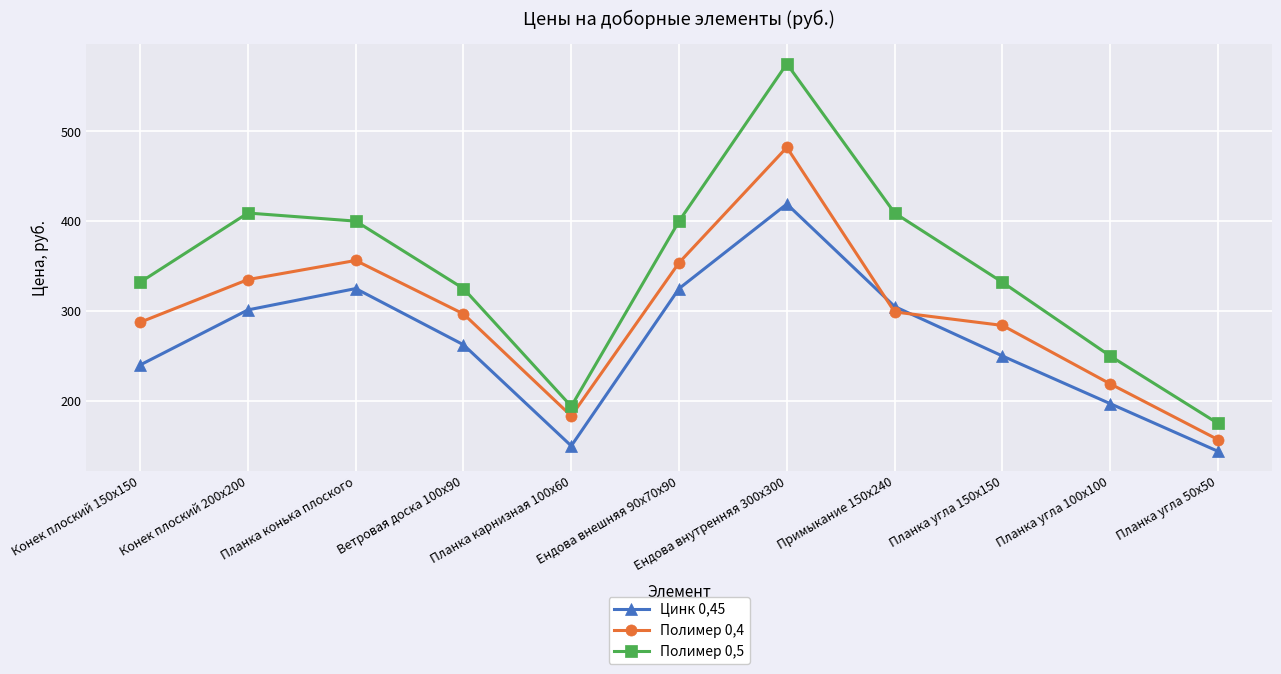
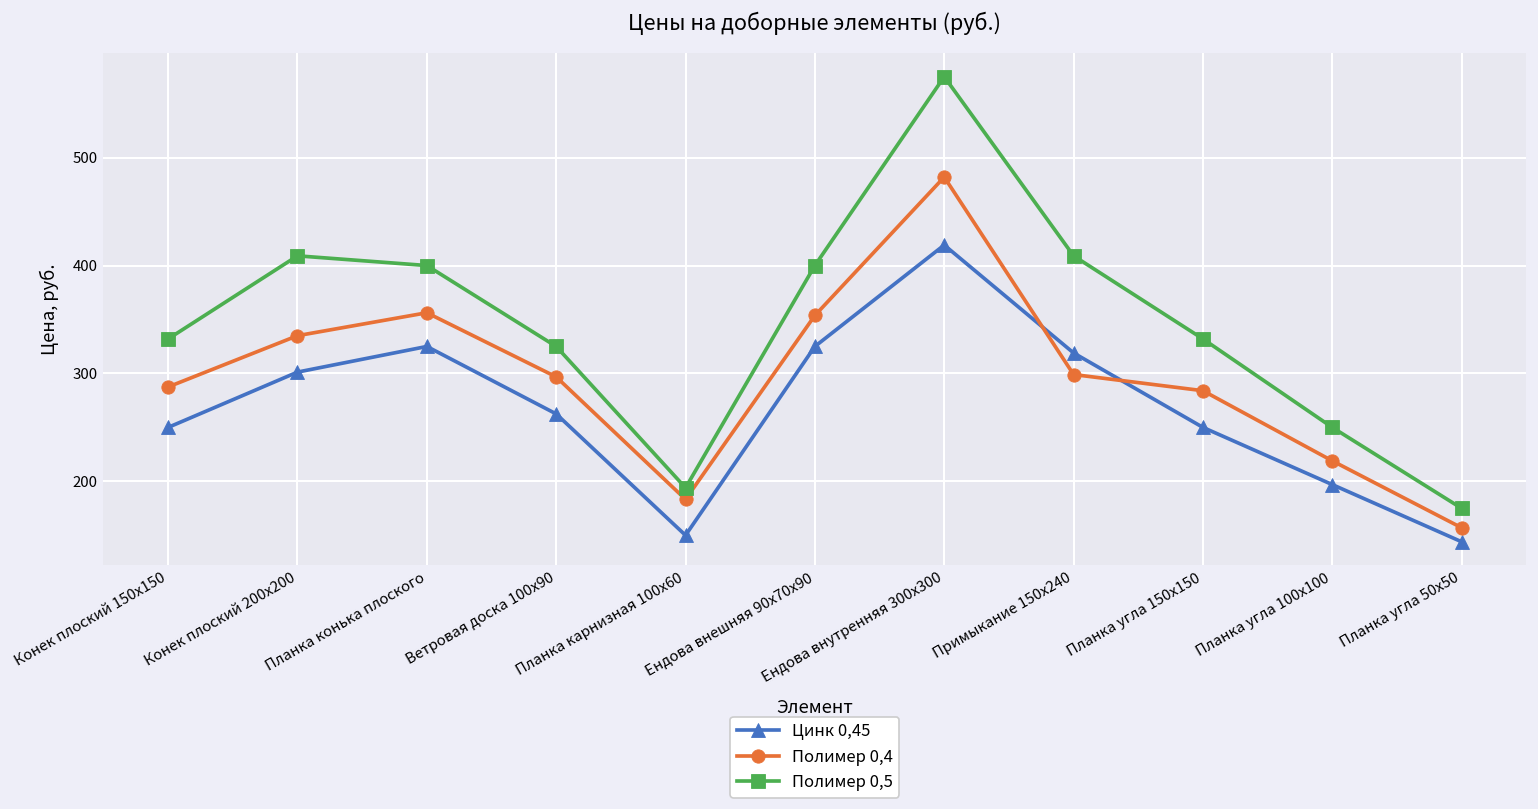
  {
    "Цинк 0,45": {
-     "Конек плоский 150х150": 240,
+     "Конек плоский 150х150": 250,
      "Конек плоский 200х200": 300,
      "Планка конька плоского": 330,
      "Ветровая доска 100х90": 260,
      "Планка карнизная 100х60": 150,
      "Ендова внешняя 90х70х90": 330,
      "Ендова внутренняя 300х300": 420,
-     "Примыкание 150х240": 310,
+     "Примыкание 150х240": 320,
      "Планка угла 150х150": 250,
      "Планка угла 100х100": 200,
      "Планка угла 50х50": 140
    },
    "Полимер 0,4": {
      "Конек плоский 150х150": 290,
      "Конек плоский 200х200": 340,
      "Планка конька плоского": 360,
      "Ветровая доска 100х90": 300,
      "Планка карнизная 100х60": 180,
      "Ендова внешняя 90х70х90": 350,
      "Ендова внутренняя 300х300": 480,
      "Примыкание 150х240": 300,
      "Планка угла 150х150": 280,
      "Планка угла 100х100": 220,
      "Планка угла 50х50": 160
    },
    "Полимер 0,5": {
      "Конек плоский 150х150": 330,
      "Конек плоский 200х200": 410,
      "Планка конька плоского": 400,
      "Ветровая доска 100х90": 330,
      "Планка карнизная 100х60": 190,
      "Ендова внешняя 90х70х90": 400,
      "Ендова внутренняя 300х300": 580,
      "Примыкание 150х240": 410,
      "Планка угла 150х150": 330,
      "Планка угла 100х100": 250,
      "Планка угла 50х50": 180
    }
  }
